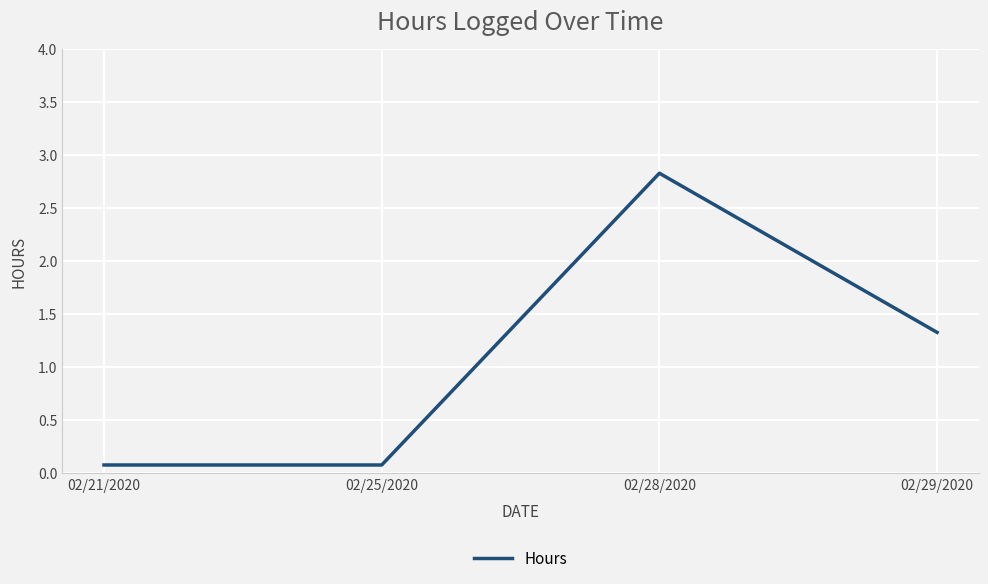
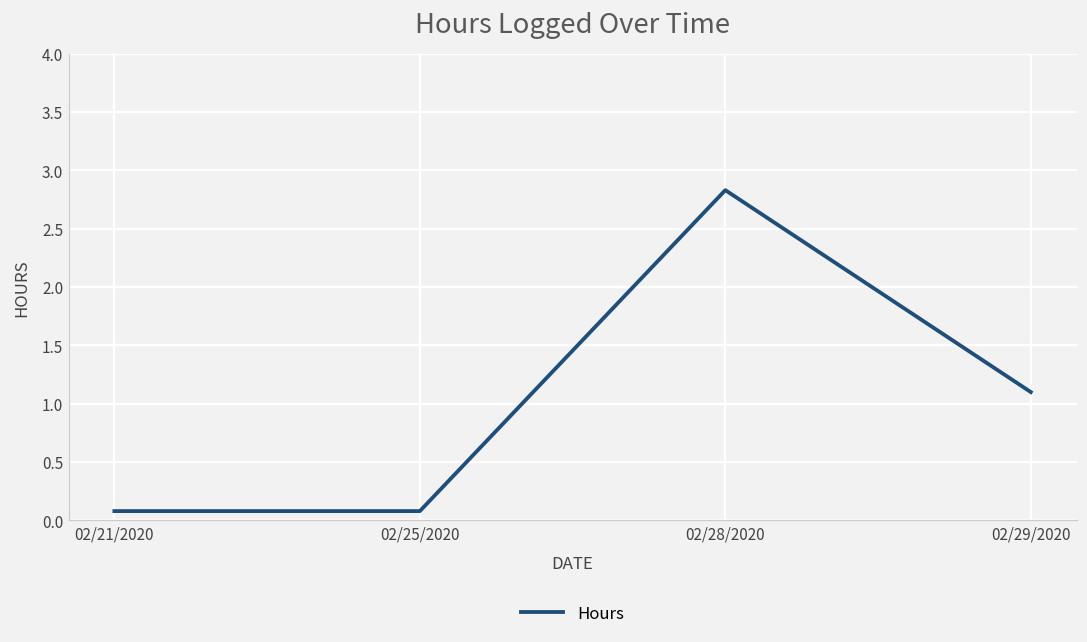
  {
    "02/21/2020": 0.08,
    "02/25/2020": 0.08,
    "02/28/2020": 2.83,
-   "02/29/2020": 1.33
+   "02/29/2020": 1.10
  }
